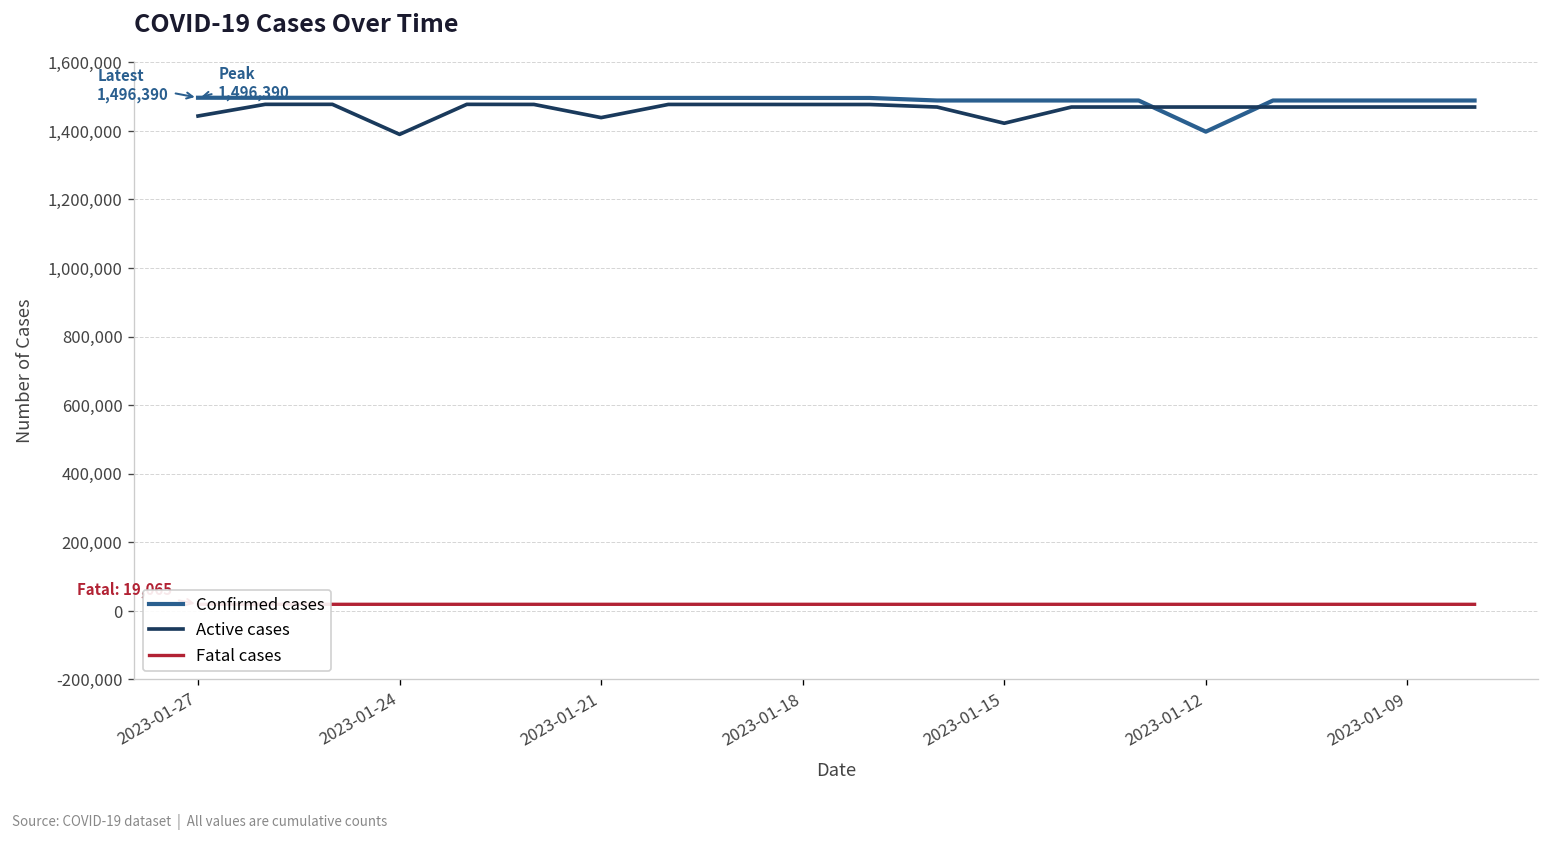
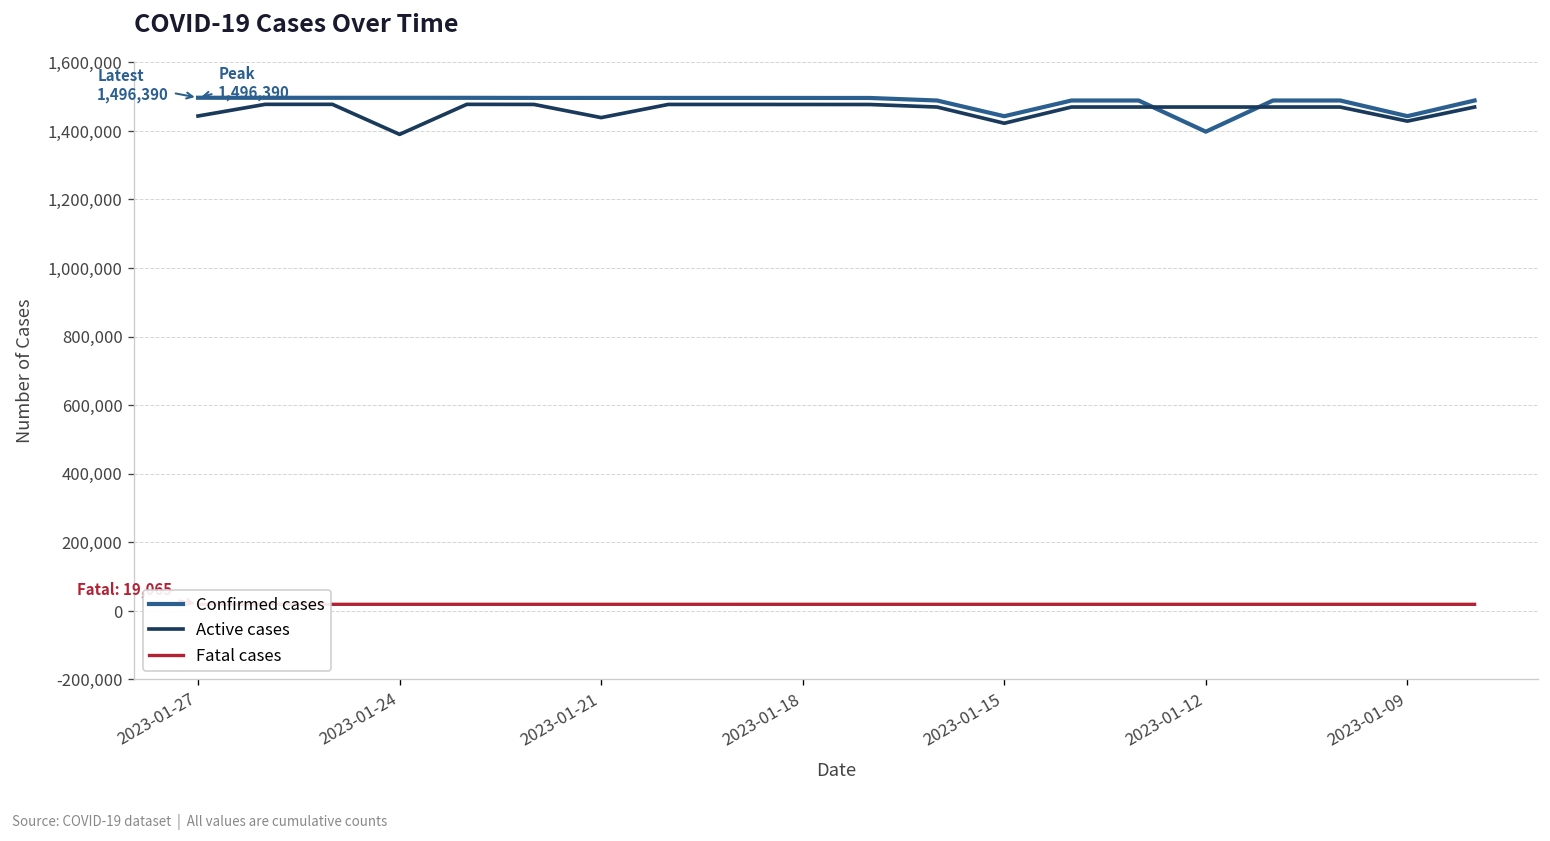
  {
    "Confirmed cases": {
      "2023-01-24": "1,500,000",
      "2023-01-21": "1,500,000",
      "2023-01-18": "1,500,000",
-     "2023-01-15": "1,490,000",
+     "2023-01-15": "1,440,000",
      "2023-01-12": "1,400,000",
-     "2023-01-09": "1,490,000"
+     "2023-01-09": "1,440,000"
    },
    "Active cases": {
      "2023-01-27": "1,440,000",
      "2023-01-24": "1,390,000",
      "2023-01-21": "1,440,000",
      "2023-01-18": "1,480,000",
      "2023-01-15": "1,420,000",
      "2023-01-12": "1,470,000",
-     "2023-01-09": "1,470,000"
+     "2023-01-09": "1,430,000"
    },
    "Fatal cases": {
      "2023-01-24": "20,000",
      "2023-01-21": "20,000",
      "2023-01-18": "20,000",
      "2023-01-15": "20,000",
      "2023-01-12": "20,000",
      "2023-01-09": "20,000"
    }
  }
